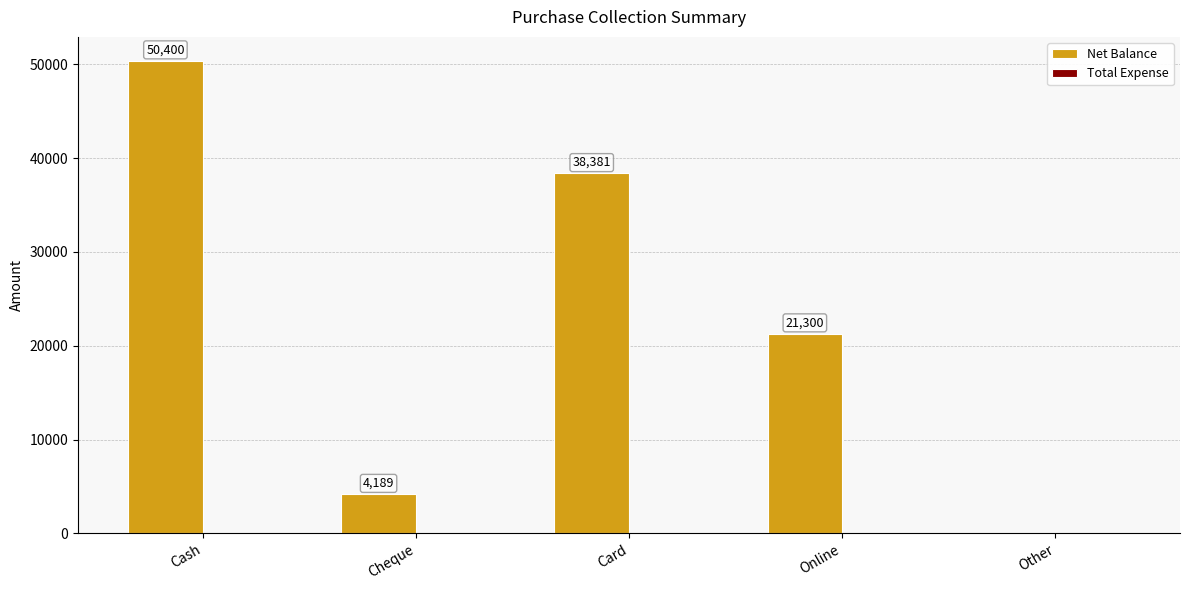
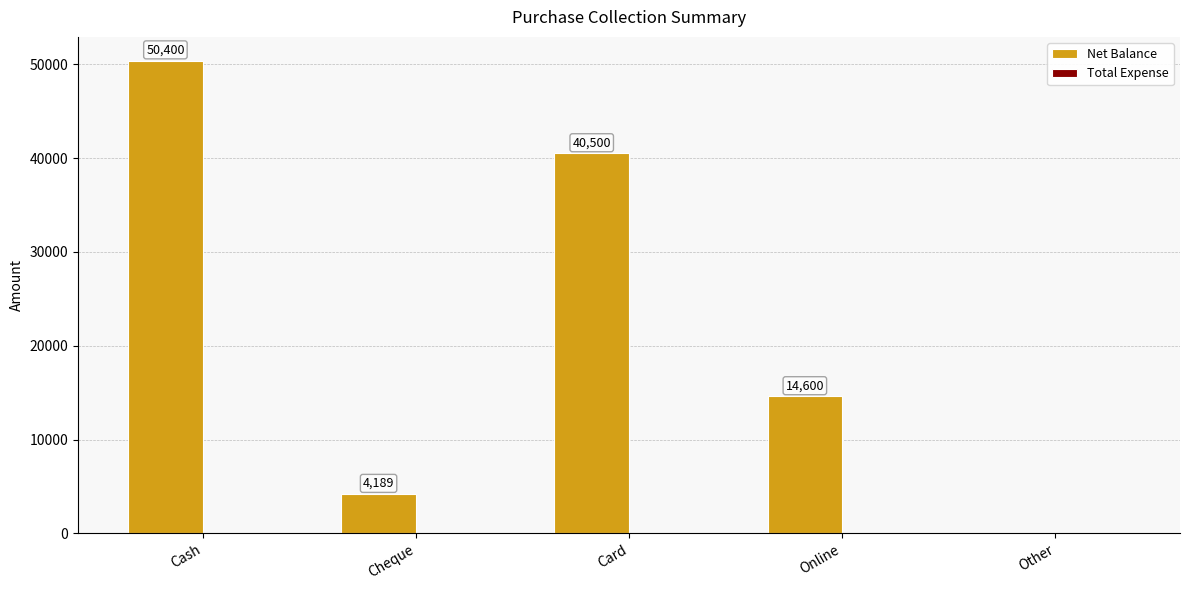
  {
    "Net Balance": {
-     "Card": "38,381",
-     "Online": "21,300"
+     "Card": "40,500",
+     "Online": "14,600"
    },
    "Total Expense": {
      "Cash": "0",
      "Cheque": "0",
      "Card": "0",
      "Online": "0",
      "Other": "0"
    }
  }
